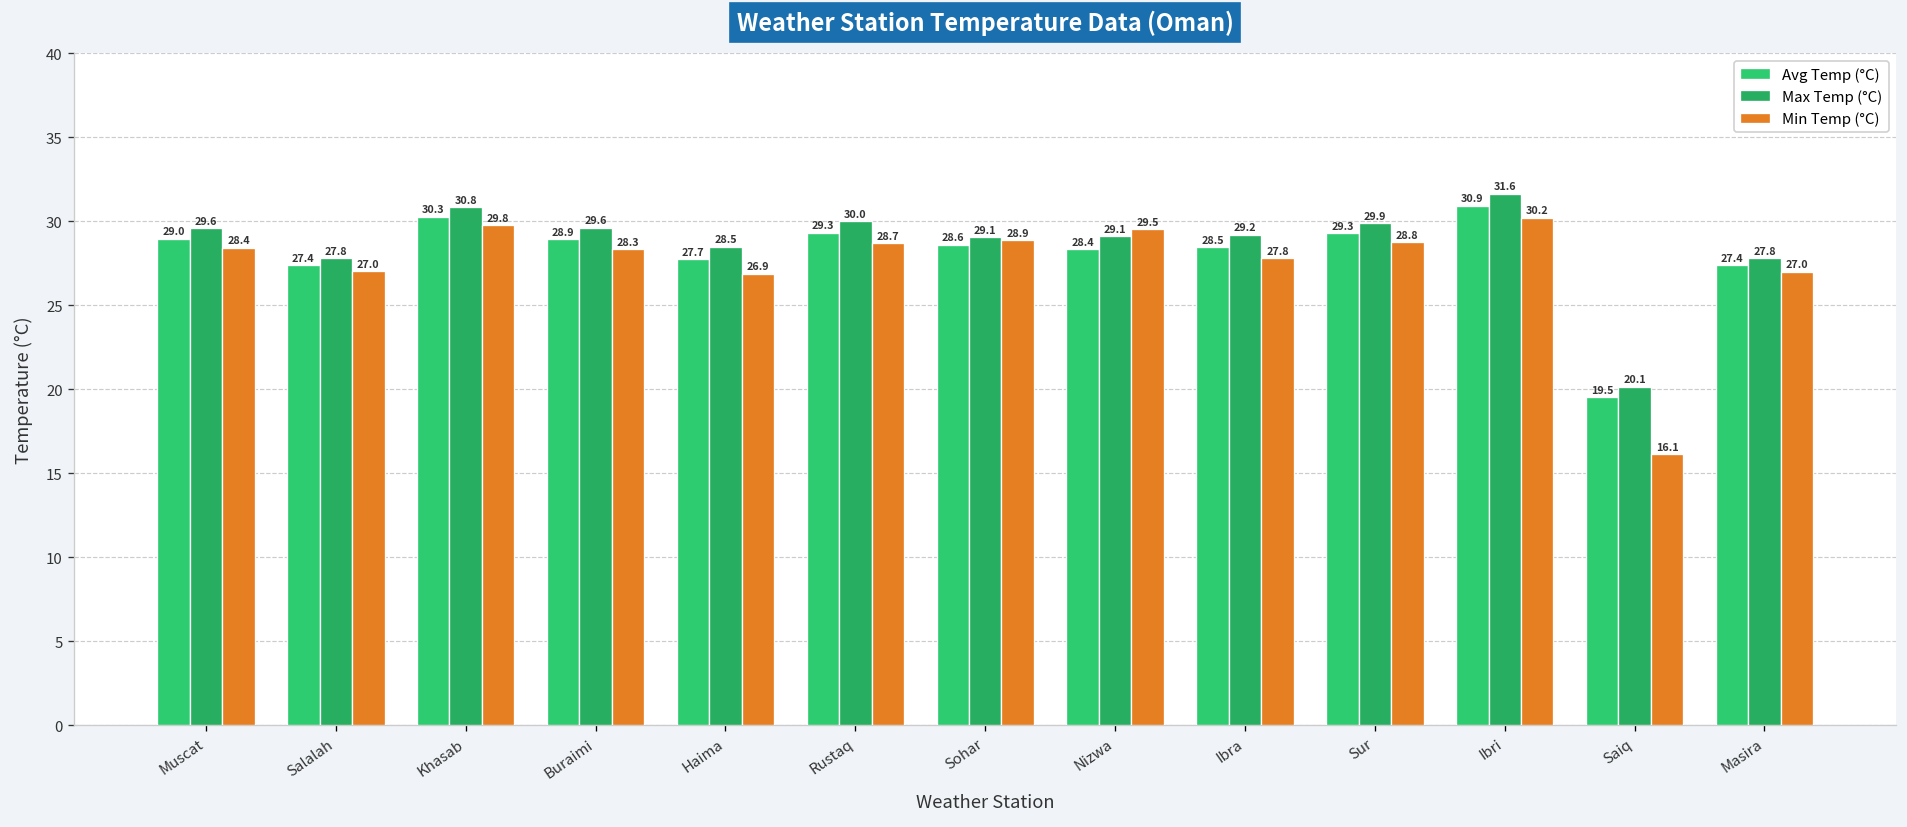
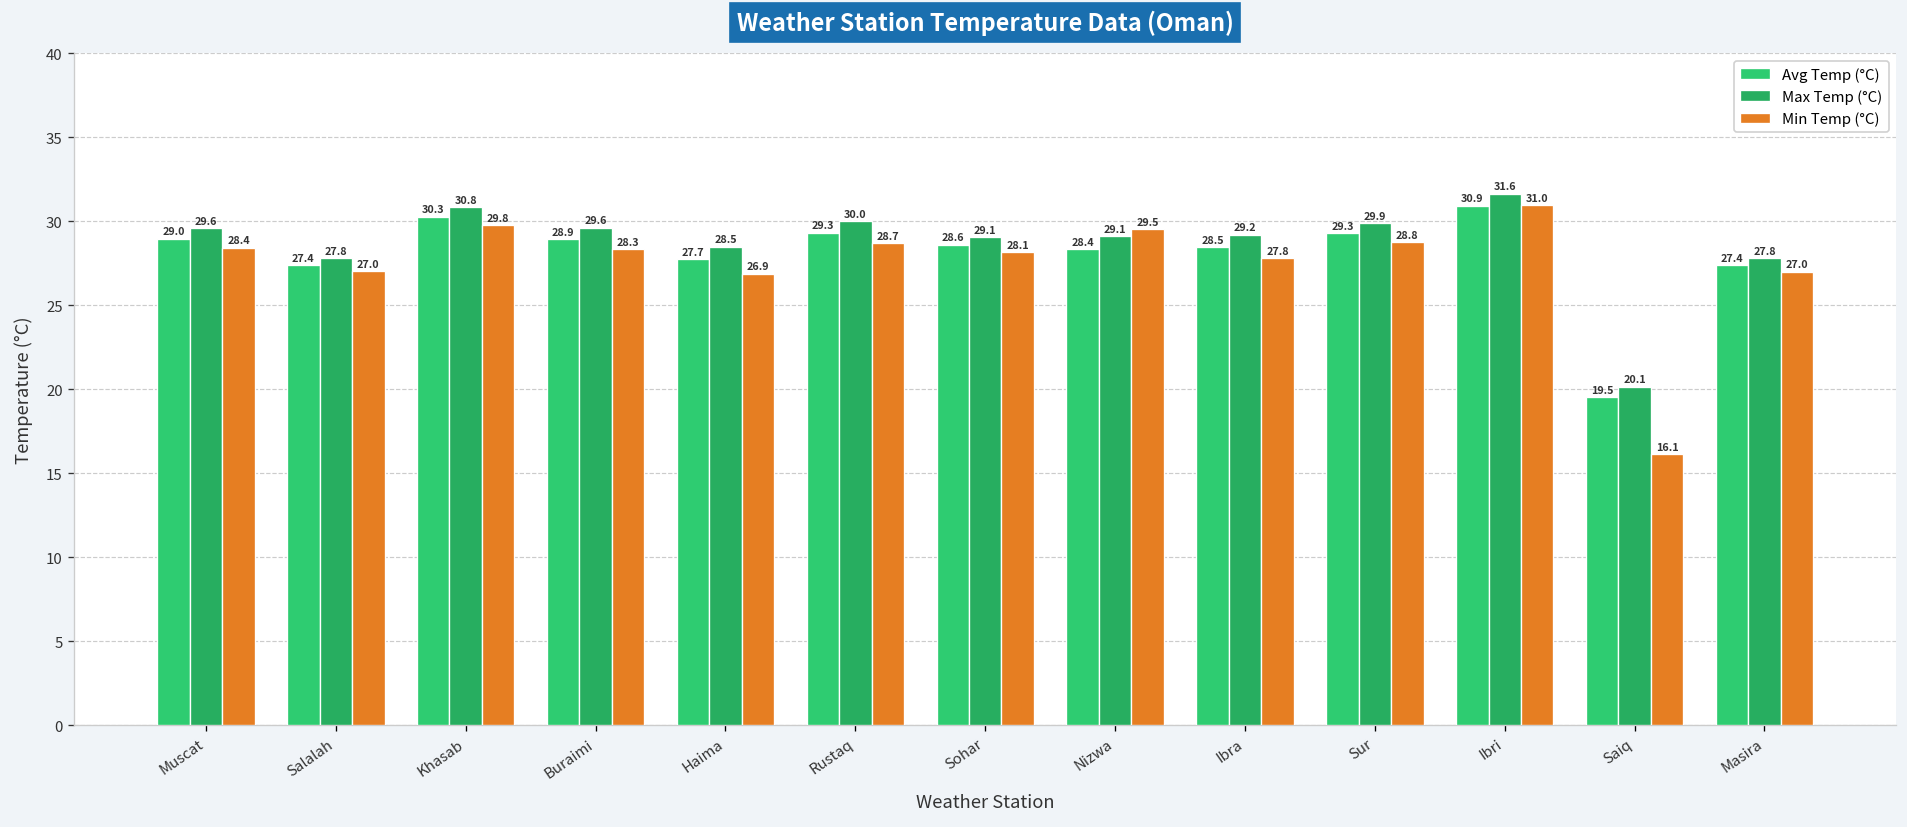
  {
    "Min Temp (°C)": {
      "Muscat": 28.4,
      "Salalah": 27.0,
      "Khasab": 29.8,
      "Buraimi": 28.3,
      "Haima": 26.9,
      "Rustaq": 28.7,
-     "Sohar": 28.9,
+     "Sohar": 28.1,
      "Nizwa": 29.5,
      "Ibra": 27.8,
      "Sur": 28.8,
-     "Ibri": 30.2,
+     "Ibri": 31.0,
      "Saiq": 16.1,
      "Masira": 27.0
    }
  }
